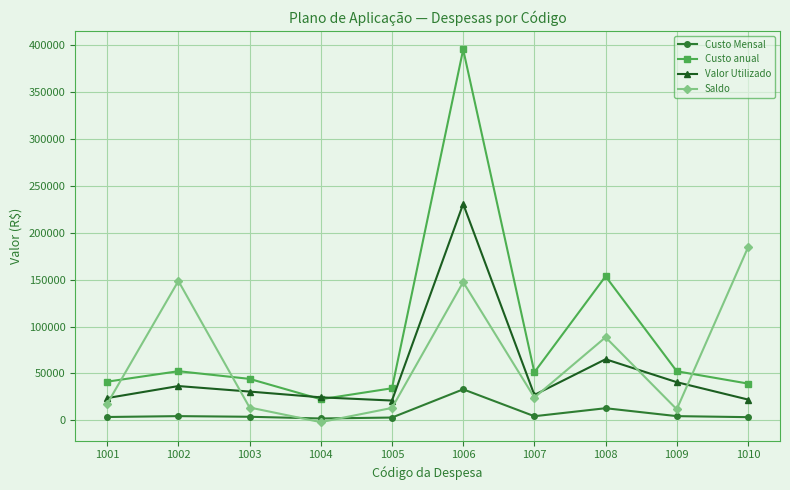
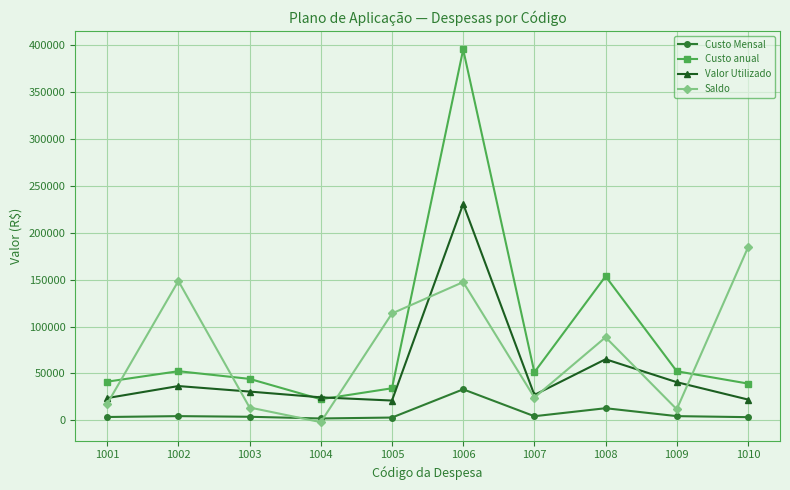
  {
    "Custo anual": {
      "1001": 40000,
      "1002": 50000,
      "1003": 40000,
      "1005": 30000,
      "1006": 400000,
      "1007": 50000,
      "1008": 150000,
      "1009": 50000,
      "1010": 40000
    },
    "Saldo": {
      "1001": 20000,
      "1002": 150000,
      "1003": 10000,
      "1004": 0,
-     "1005": 10000,
+     "1005": 110000,
      "1006": 150000,
      "1007": 20000,
      "1008": 90000,
      "1009": 10000,
      "1010": 180000
    }
  }
